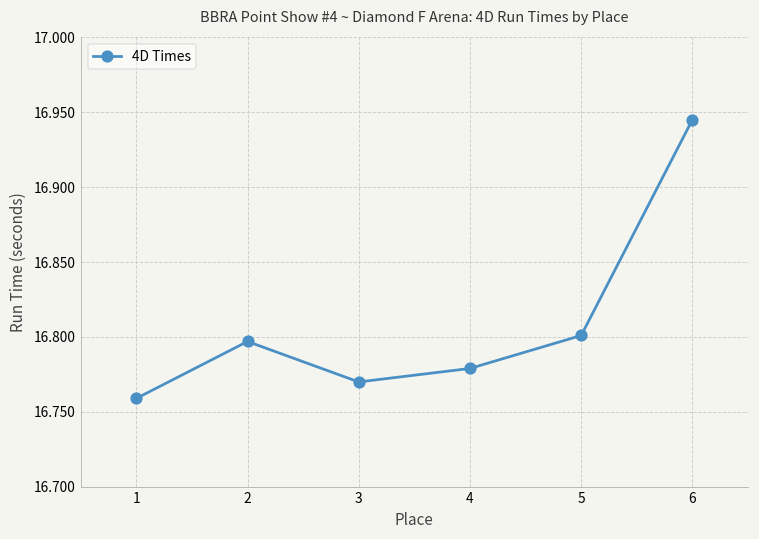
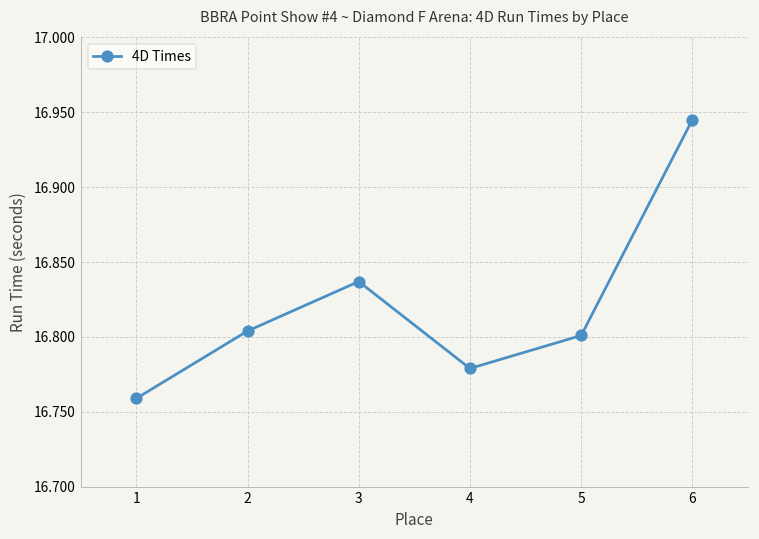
  {
    "1": 16.759,
-   "2": 16.797,
-   "3": 16.770,
+   "2": 16.804,
+   "3": 16.837,
    "4": 16.779,
    "5": 16.801,
    "6": 16.945
  }
